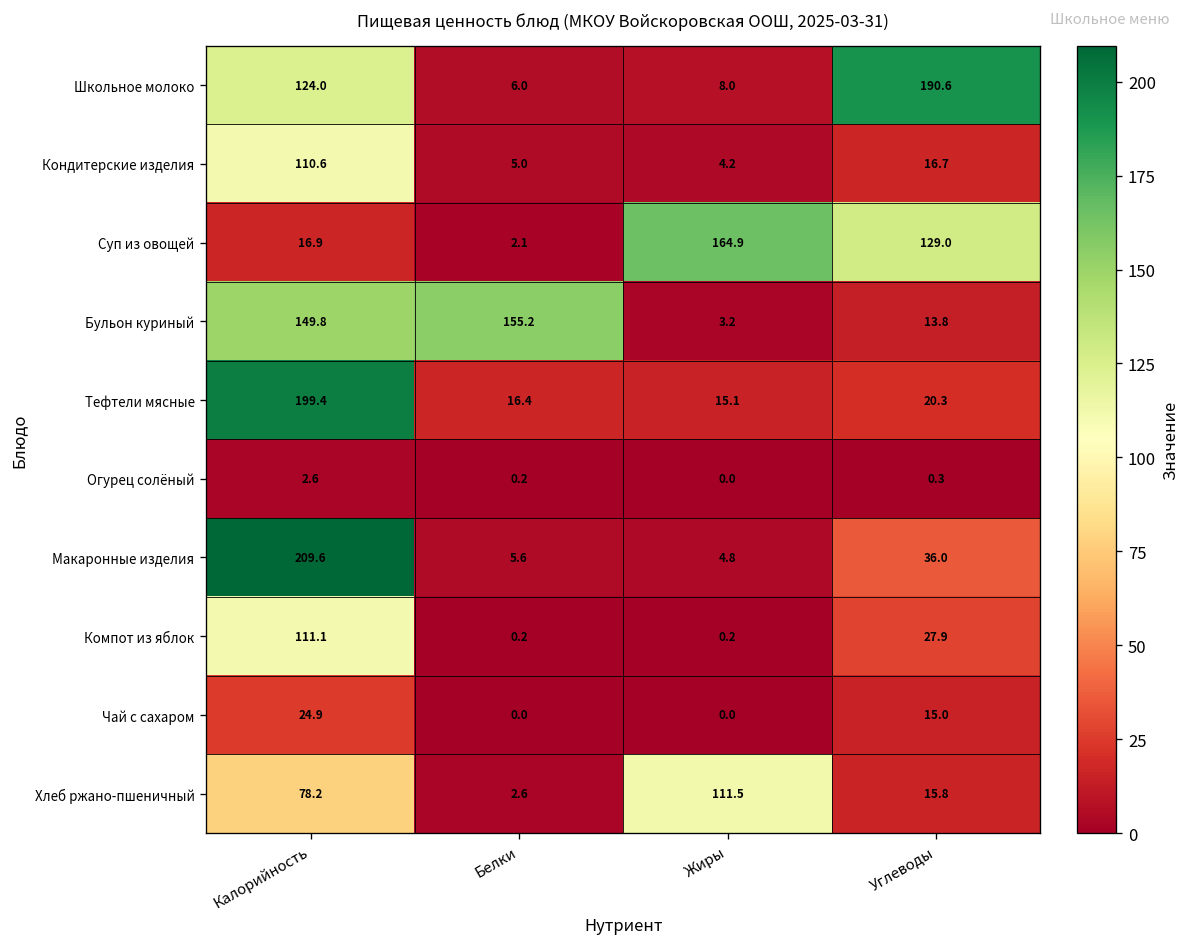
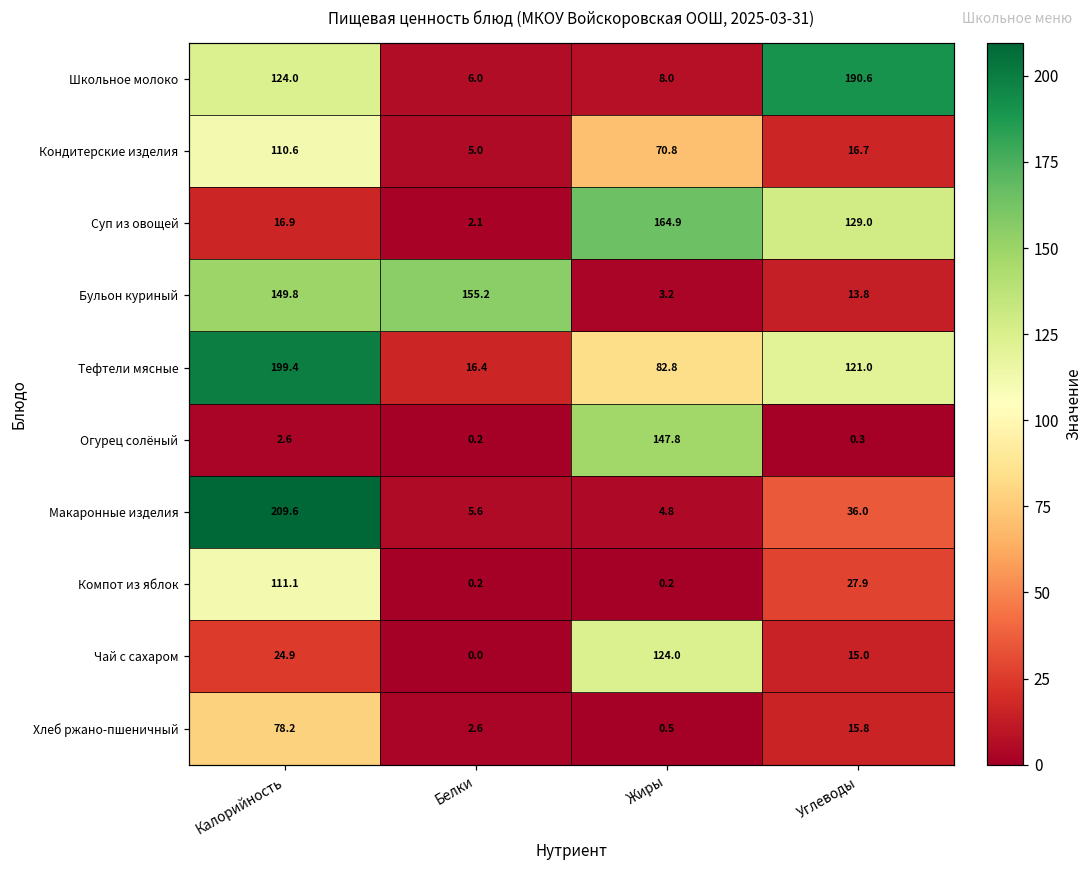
  {
    "Школьное молоко": {
      "Калорийность": 124.0,
      "Белки": 6.0,
      "Жиры": 8.0,
      "Углеводы": 190.6
    },
    "Кондитерские изделия": {
      "Калорийность": 110.6,
      "Белки": 5.0,
-     "Жиры": 4.2,
+     "Жиры": 70.8,
      "Углеводы": 16.7
    },
    "Суп из овощей": {
      "Калорийность": 16.9,
      "Белки": 2.1,
      "Жиры": 164.9,
      "Углеводы": 129.0
    },
    "Бульон куриный": {
      "Калорийность": 149.8,
      "Белки": 155.2,
      "Жиры": 3.2,
      "Углеводы": 13.8
    },
    "Тефтели мясные": {
      "Калорийность": 199.4,
      "Белки": 16.4,
-     "Жиры": 15.1,
-     "Углеводы": 20.3
+     "Жиры": 82.8,
+     "Углеводы": 121.0
    },
    "Огурец солёный": {
      "Калорийность": 2.6,
      "Белки": 0.2,
-     "Жиры": 0.0,
+     "Жиры": 147.8,
      "Углеводы": 0.3
    },
    "Макаронные изделия": {
      "Калорийность": 209.6,
      "Белки": 5.6,
      "Жиры": 4.8,
      "Углеводы": 36.0
    },
    "Компот из яблок": {
      "Калорийность": 111.1,
      "Белки": 0.2,
      "Жиры": 0.2,
      "Углеводы": 27.9
    },
    "Чай с сахаром": {
      "Калорийность": 24.9,
      "Белки": 0.0,
-     "Жиры": 0.0,
+     "Жиры": 124.0,
      "Углеводы": 15.0
    },
    "Хлеб ржано-пшеничный": {
      "Калорийность": 78.2,
      "Белки": 2.6,
-     "Жиры": 111.5,
+     "Жиры": 0.5,
      "Углеводы": 15.8
    }
  }
